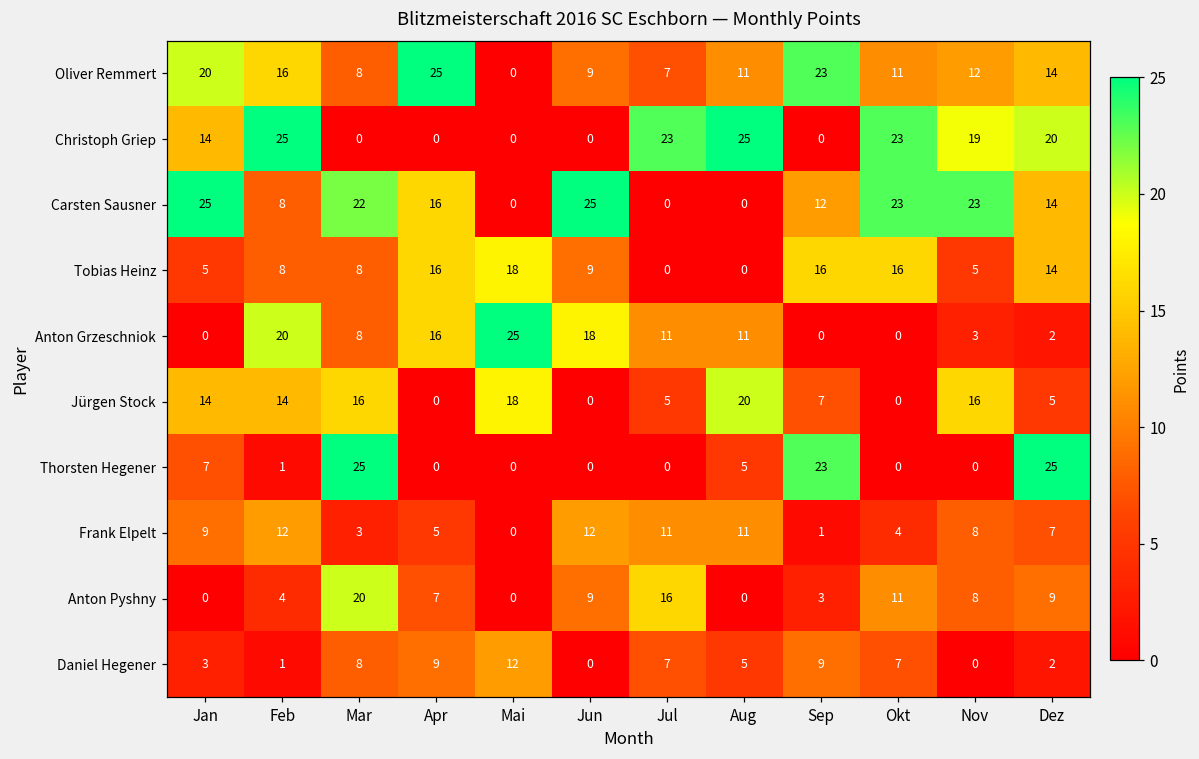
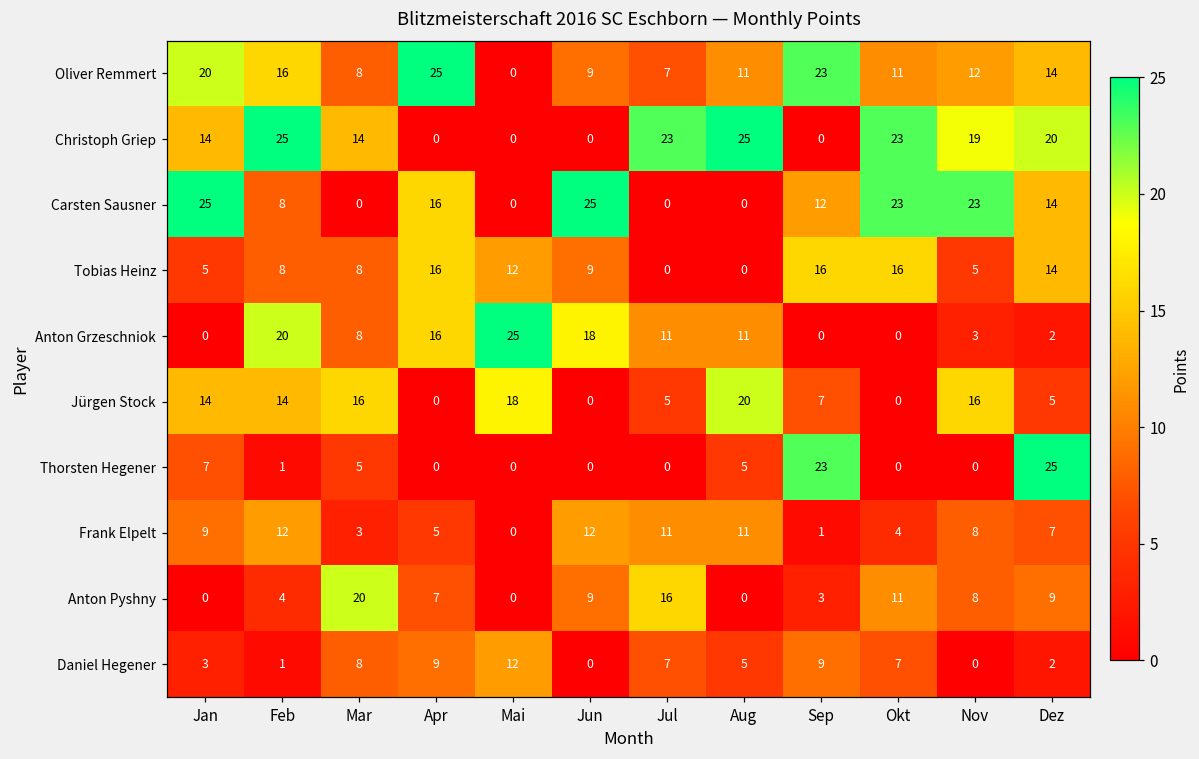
  {
    "Oliver Remmert": {
      "Jan": 20,
      "Feb": 16,
      "Mar": 8,
      "Apr": 25,
      "Mai": 0,
      "Jun": 9,
      "Jul": 7,
      "Aug": 11,
      "Sep": 23,
      "Okt": 11,
      "Nov": 12,
      "Dez": 14
    },
    "Christoph Griep": {
      "Jan": 14,
      "Feb": 25,
-     "Mar": 0,
+     "Mar": 14,
      "Apr": 0,
      "Mai": 0,
      "Jun": 0,
      "Jul": 23,
      "Aug": 25,
      "Sep": 0,
      "Okt": 23,
      "Nov": 19,
      "Dez": 20
    },
    "Carsten Sausner": {
      "Jan": 25,
      "Feb": 8,
-     "Mar": 22,
+     "Mar": 0,
      "Apr": 16,
      "Mai": 0,
      "Jun": 25,
      "Jul": 0,
      "Aug": 0,
      "Sep": 12,
      "Okt": 23,
      "Nov": 23,
      "Dez": 14
    },
    "Tobias Heinz": {
      "Jan": 5,
      "Feb": 8,
      "Mar": 8,
      "Apr": 16,
-     "Mai": 18,
+     "Mai": 12,
      "Jun": 9,
      "Jul": 0,
      "Aug": 0,
      "Sep": 16,
      "Okt": 16,
      "Nov": 5,
      "Dez": 14
    },
    "Anton Grzeschniok": {
      "Jan": 0,
      "Feb": 20,
      "Mar": 8,
      "Apr": 16,
      "Mai": 25,
      "Jun": 18,
      "Jul": 11,
      "Aug": 11,
      "Sep": 0,
      "Okt": 0,
      "Nov": 3,
      "Dez": 2
    },
    "Jürgen Stock": {
      "Jan": 14,
      "Feb": 14,
      "Mar": 16,
      "Apr": 0,
      "Mai": 18,
      "Jun": 0,
      "Jul": 5,
      "Aug": 20,
      "Sep": 7,
      "Okt": 0,
      "Nov": 16,
      "Dez": 5
    },
    "Thorsten Hegener": {
      "Jan": 7,
      "Feb": 1,
-     "Mar": 25,
+     "Mar": 5,
      "Apr": 0,
      "Mai": 0,
      "Jun": 0,
      "Jul": 0,
      "Aug": 5,
      "Sep": 23,
      "Okt": 0,
      "Nov": 0,
      "Dez": 25
    },
    "Frank Elpelt": {
      "Jan": 9,
      "Feb": 12,
      "Mar": 3,
      "Apr": 5,
      "Mai": 0,
      "Jun": 12,
      "Jul": 11,
      "Aug": 11,
      "Sep": 1,
      "Okt": 4,
      "Nov": 8,
      "Dez": 7
    },
    "Anton Pyshny": {
      "Jan": 0,
      "Feb": 4,
      "Mar": 20,
      "Apr": 7,
      "Mai": 0,
      "Jun": 9,
      "Jul": 16,
      "Aug": 0,
      "Sep": 3,
      "Okt": 11,
      "Nov": 8,
      "Dez": 9
    },
    "Daniel Hegener": {
      "Jan": 3,
      "Feb": 1,
      "Mar": 8,
      "Apr": 9,
      "Mai": 12,
      "Jun": 0,
      "Jul": 7,
      "Aug": 5,
      "Sep": 9,
      "Okt": 7,
      "Nov": 0,
      "Dez": 2
    }
  }
